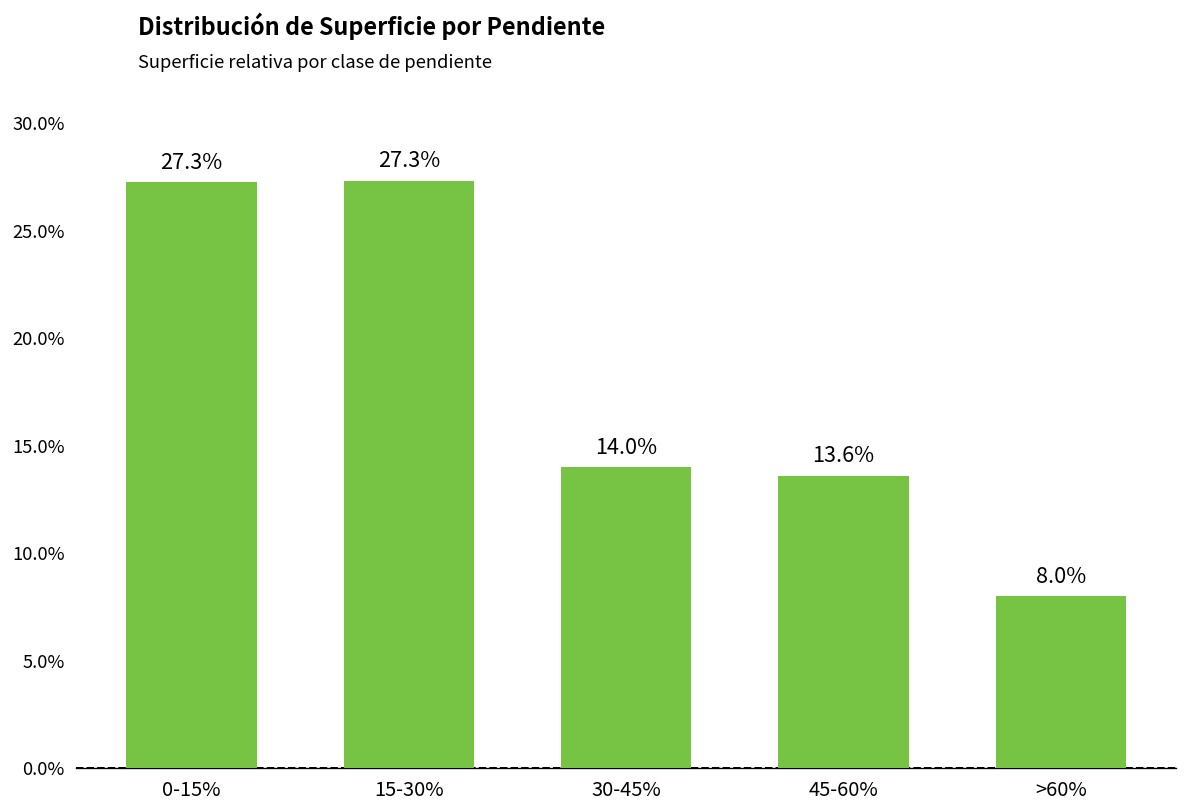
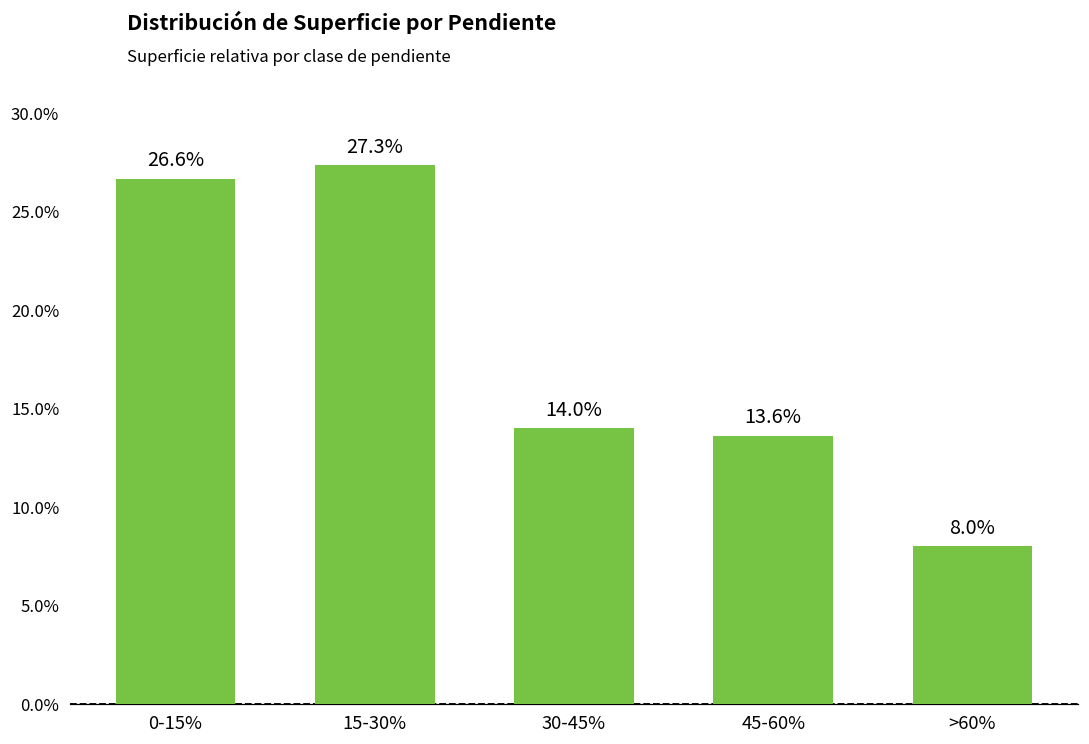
  {
-   "0-15%": "27.3%",
+   "0-15%": "26.6%",
    "15-30%": "27.3%",
    "30-45%": "14.0%",
    "45-60%": "13.6%",
    ">60%": "8.0%"
  }
